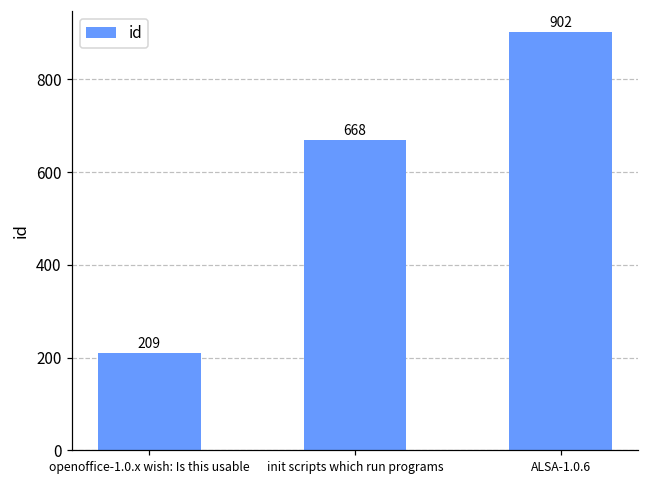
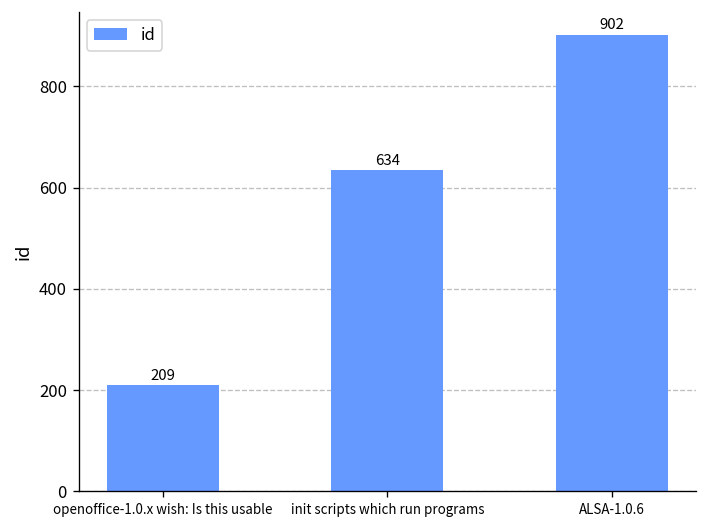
  {
    "openoffice-1.0.x wish: Is this usable": 209,
-   "init scripts which run programs": 668,
+   "init scripts which run programs": 634,
    "ALSA-1.0.6": 902
  }
